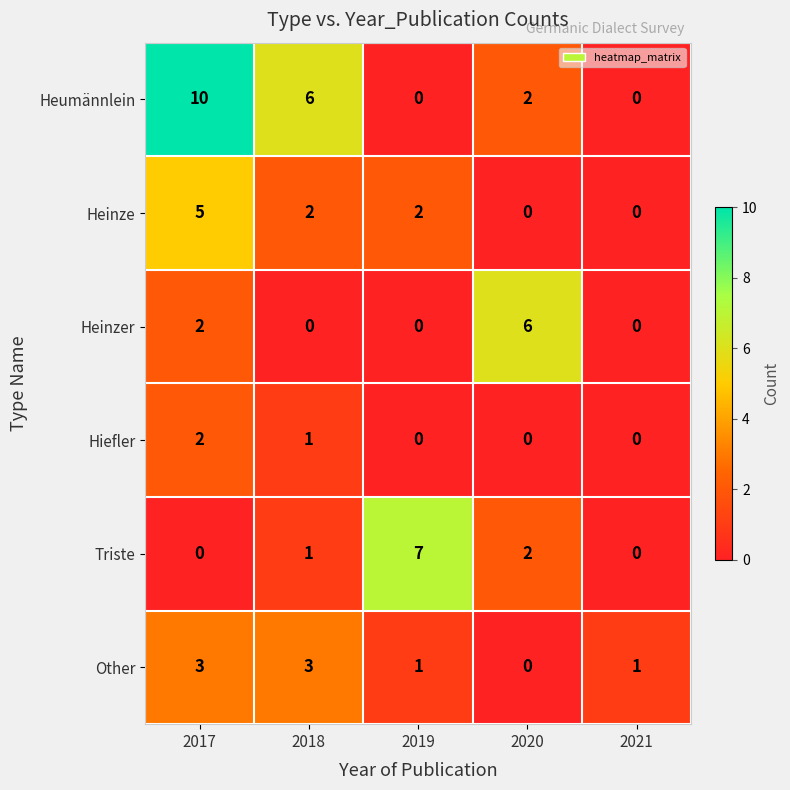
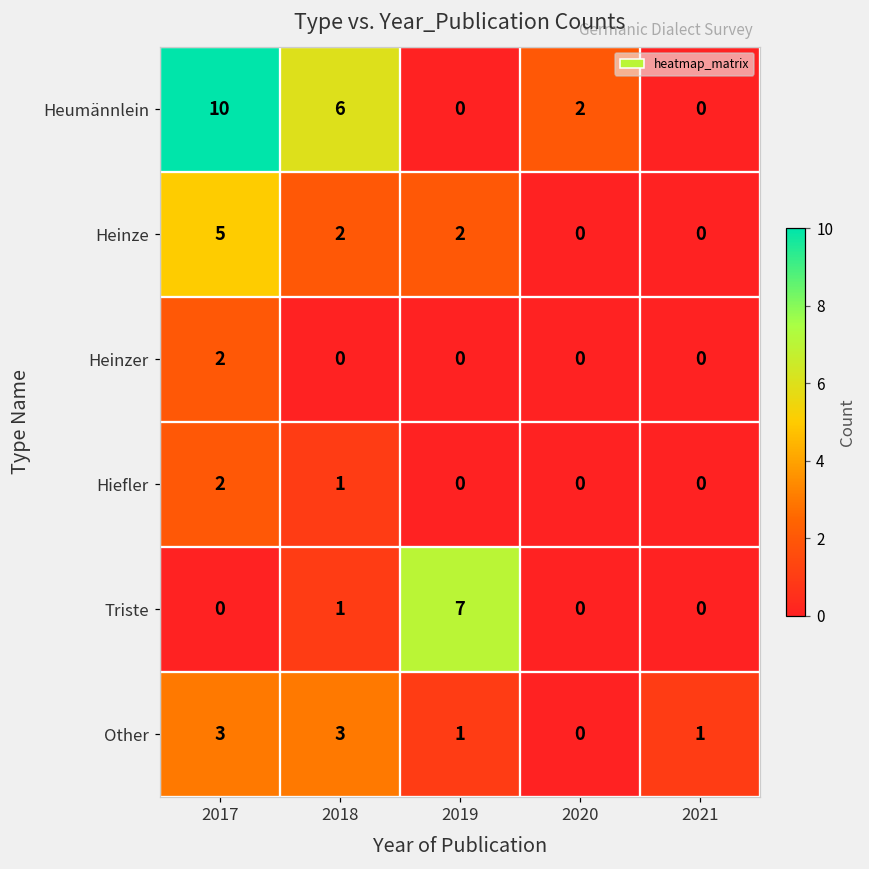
  {
    "Heumännlein": {
      "2017": 10,
      "2018": 6,
      "2019": 0,
      "2020": 2,
      "2021": 0
    },
    "Heinze": {
      "2017": 5,
      "2018": 2,
      "2019": 2,
      "2020": 0,
      "2021": 0
    },
    "Heinzer": {
      "2017": 2,
      "2018": 0,
      "2019": 0,
-     "2020": 6,
+     "2020": 0,
      "2021": 0
    },
    "Hiefler": {
      "2017": 2,
      "2018": 1,
      "2019": 0,
      "2020": 0,
      "2021": 0
    },
    "Triste": {
      "2017": 0,
      "2018": 1,
      "2019": 7,
-     "2020": 2,
+     "2020": 0,
      "2021": 0
    },
    "Other": {
      "2017": 3,
      "2018": 3,
      "2019": 1,
      "2020": 0,
      "2021": 1
    }
  }
